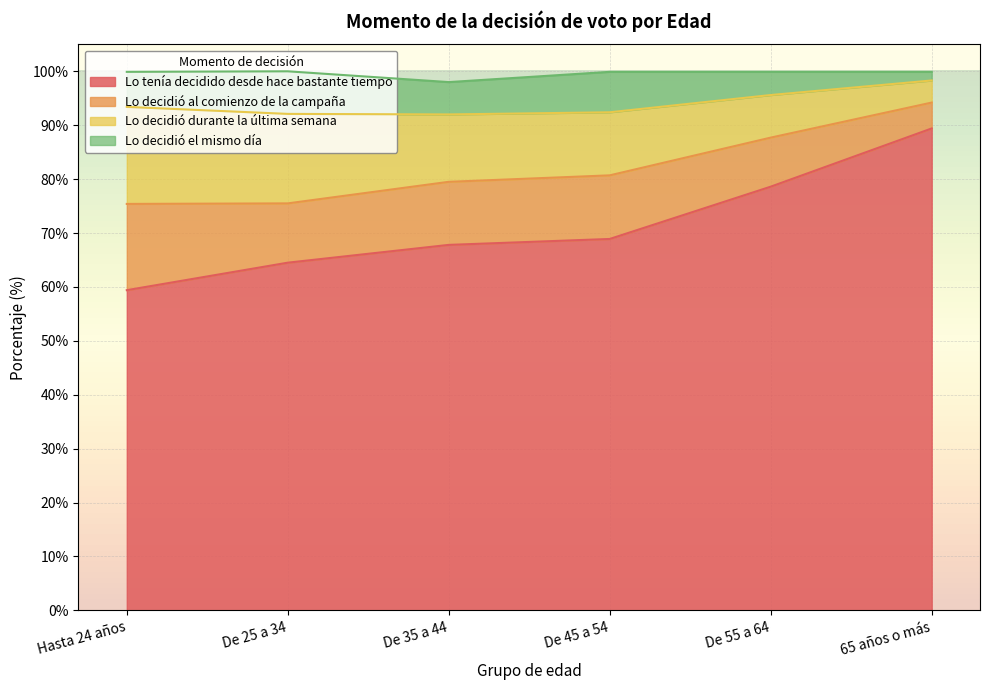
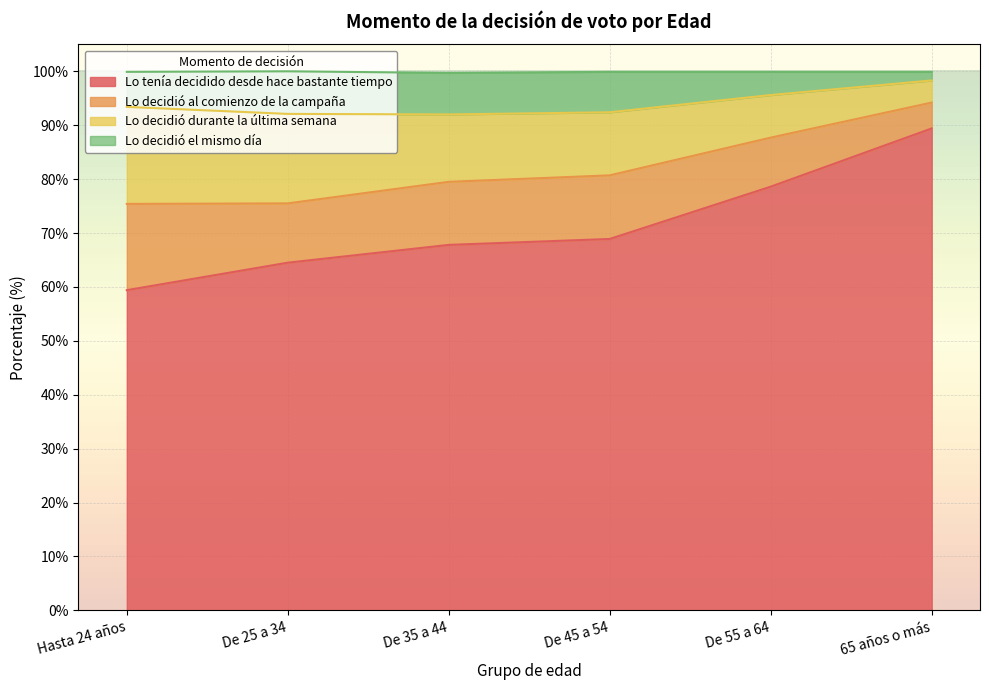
  {
    "Lo decidió el mismo día": {
-     "De 35 a 44": "6%",
+     "De 35 a 44": "8%",
      "De 45 a 54": "8%",
      "De 55 a 64": "4%",
      "65 años o más": "2%"
    }
  }
